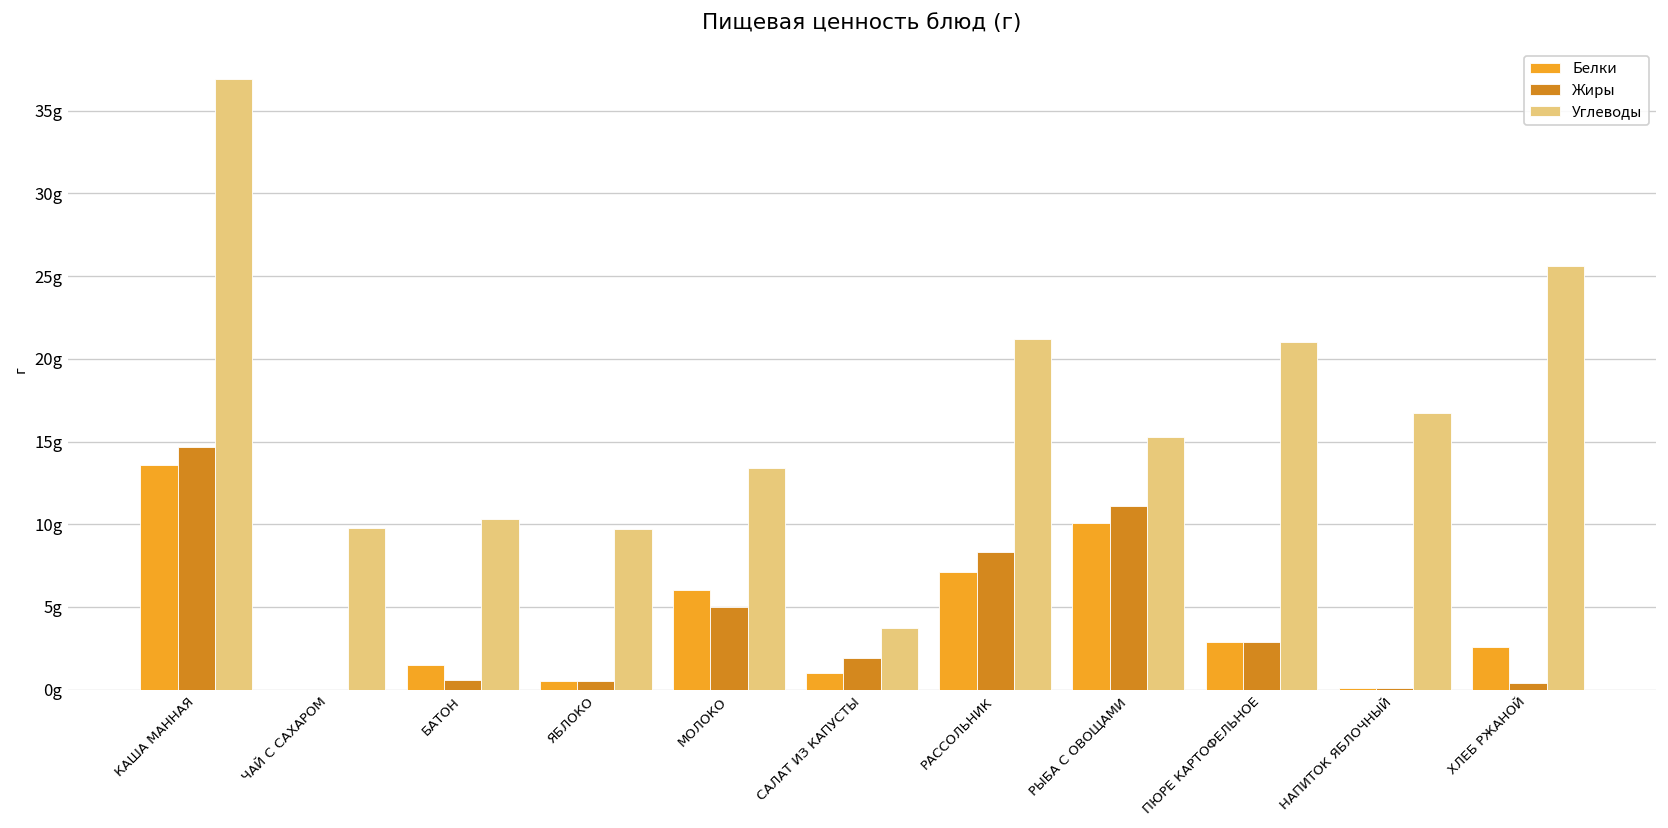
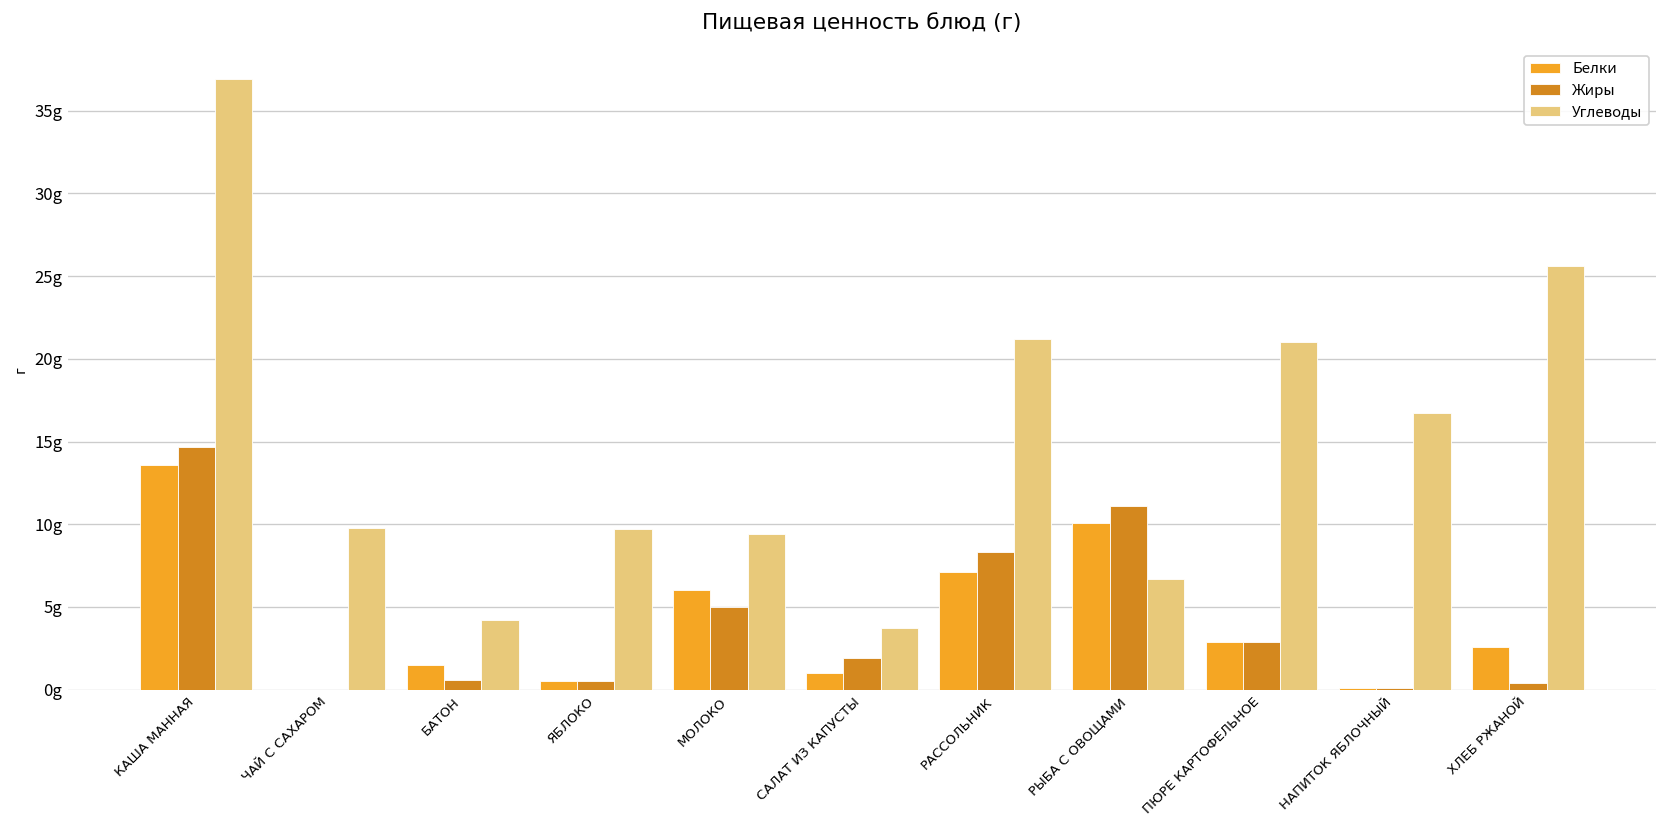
  {
    "Углеводы": {
      "КАША МАННАЯ": "36.9g",
      "ЧАЙ С САХАРОМ": "9.8g",
-     "БАТОН": "10.3g",
+     "БАТОН": "4.2g",
      "ЯБЛОКО": "9.7g",
-     "МОЛОКО": "13.4g",
+     "МОЛОКО": "9.4g",
      "САЛАТ ИЗ КАПУСТЫ": "3.7g",
      "РАССОЛЬНИК": "21.2g",
-     "РЫБА С ОВОЩАМИ": "15.3g",
+     "РЫБА С ОВОЩАМИ": "6.7g",
      "ПЮРЕ КАРТОФЕЛЬНОЕ": "21.0g",
      "НАПИТОК ЯБЛОЧНЫЙ": "16.7g",
      "ХЛЕБ РЖАНОЙ": "25.6g"
    }
  }
